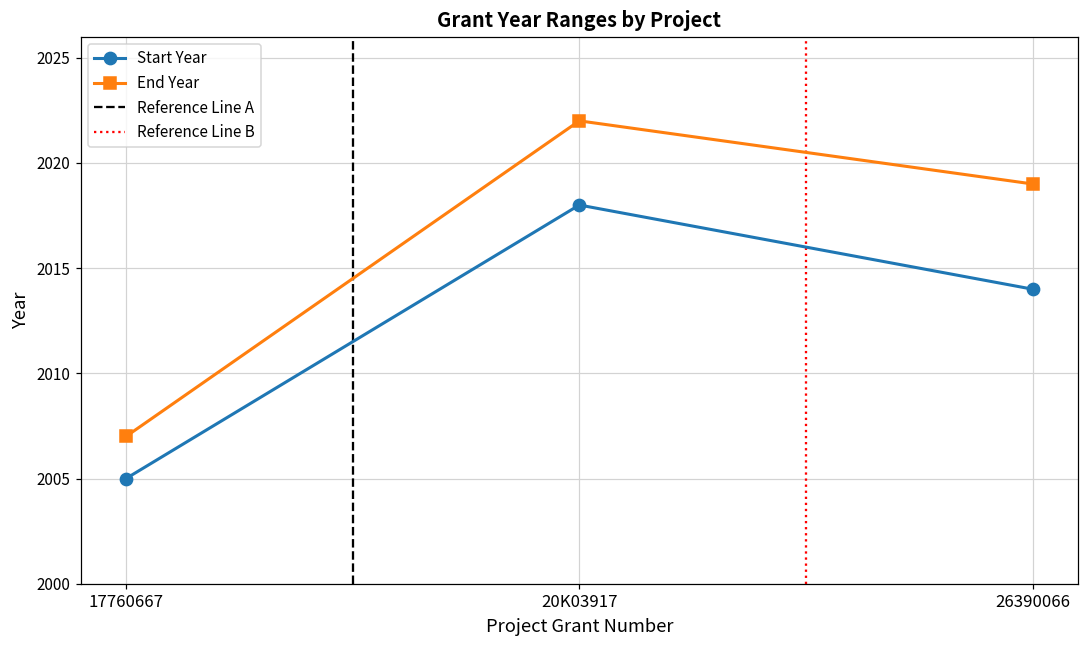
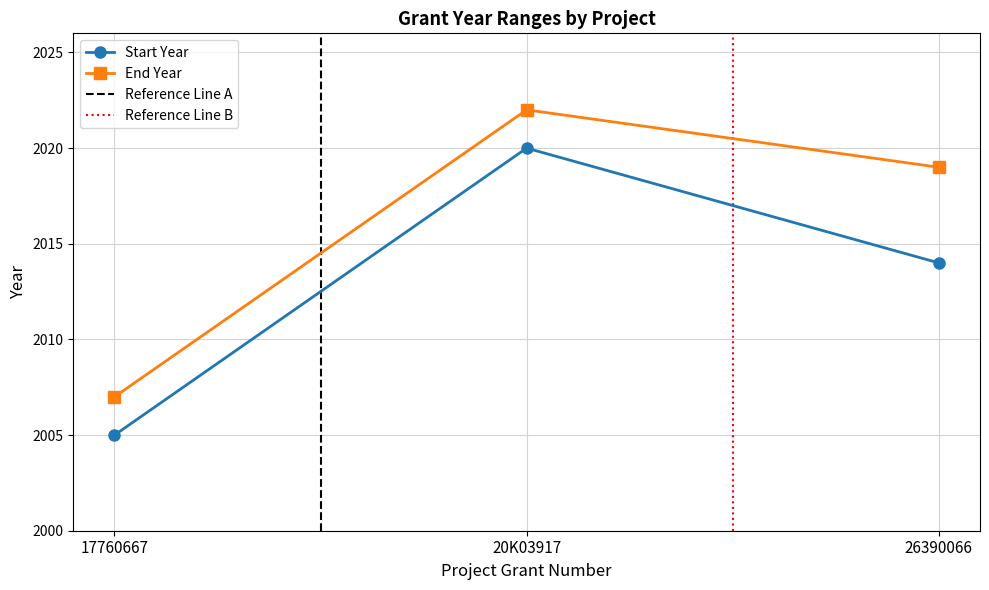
  {
    "Start Year": {
      "17760667": 2005,
-     "20K03917": 2018,
+     "20K03917": 2020,
      "26390066": 2014
    },
    "End Year": {
      "17760667": 2007,
      "20K03917": 2022,
      "26390066": 2019
    }
  }
